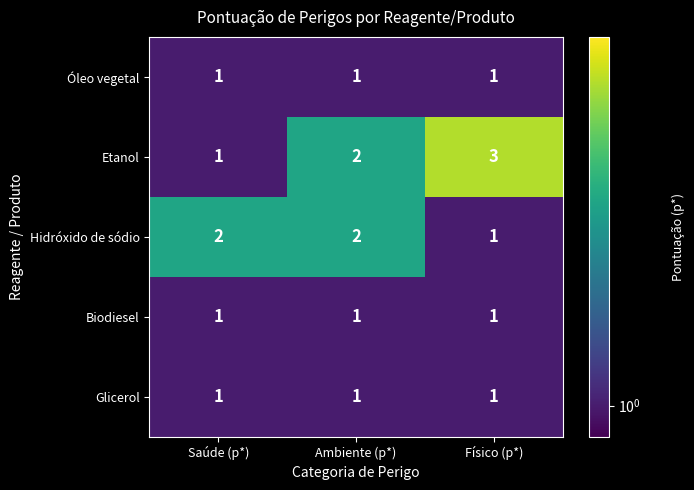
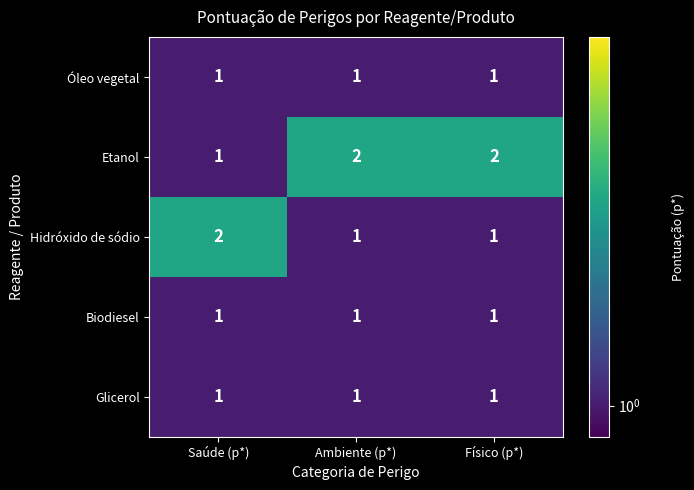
  {
    "Óleo vegetal": {
      "Saúde (p*)": 1,
      "Ambiente (p*)": 1,
      "Físico (p*)": 1
    },
    "Etanol": {
      "Saúde (p*)": 1,
      "Ambiente (p*)": 2,
-     "Físico (p*)": 3
+     "Físico (p*)": 2
    },
    "Hidróxido de sódio": {
      "Saúde (p*)": 2,
-     "Ambiente (p*)": 2,
+     "Ambiente (p*)": 1,
      "Físico (p*)": 1
    },
    "Biodiesel": {
      "Saúde (p*)": 1,
      "Ambiente (p*)": 1,
      "Físico (p*)": 1
    },
    "Glicerol": {
      "Saúde (p*)": 1,
      "Ambiente (p*)": 1,
      "Físico (p*)": 1
    }
  }
